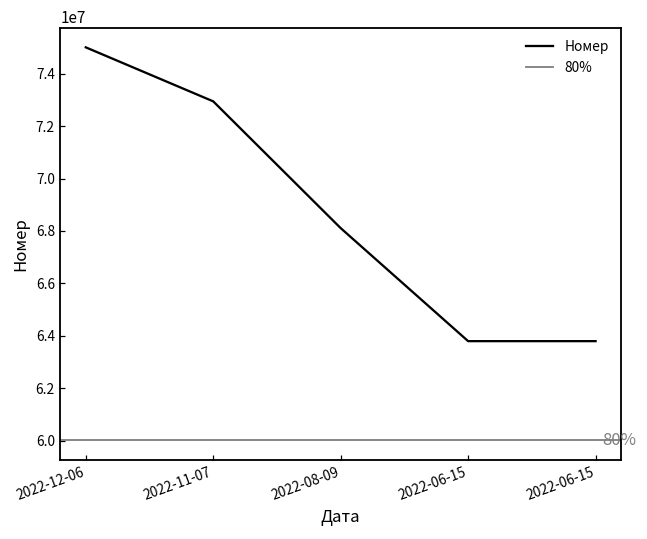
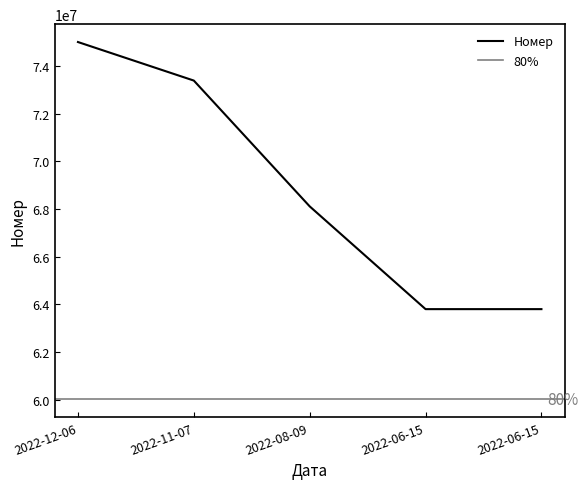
  {
    "2022-12-06": 75000000,
-   "2022-11-07": 72900000,
+   "2022-11-07": 73400000,
    "2022-08-09": 68100000
  }
